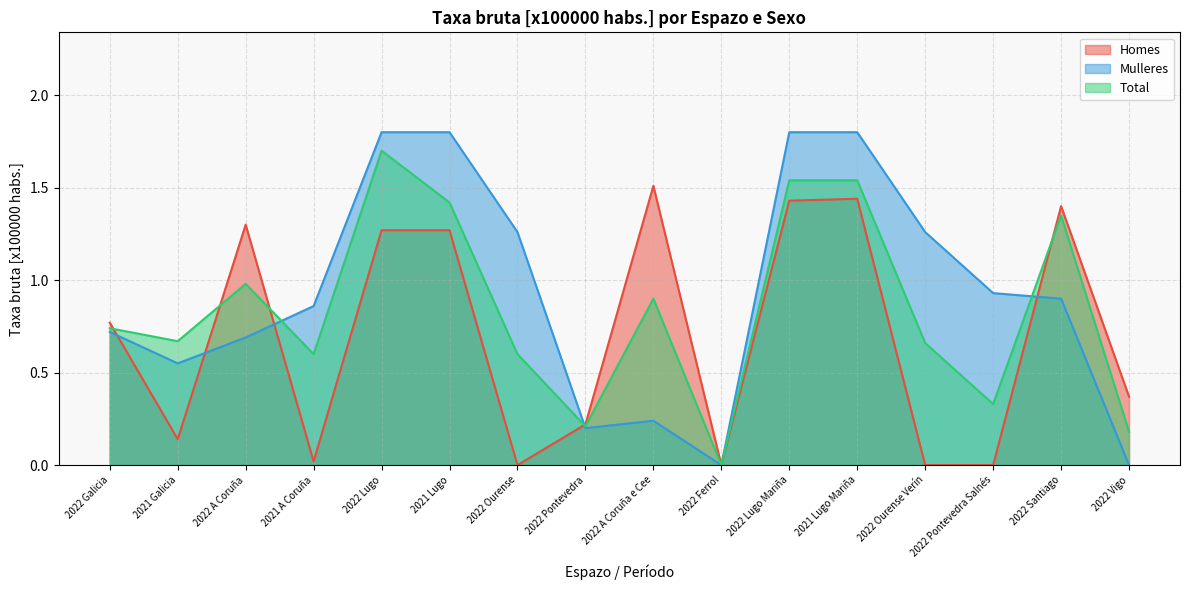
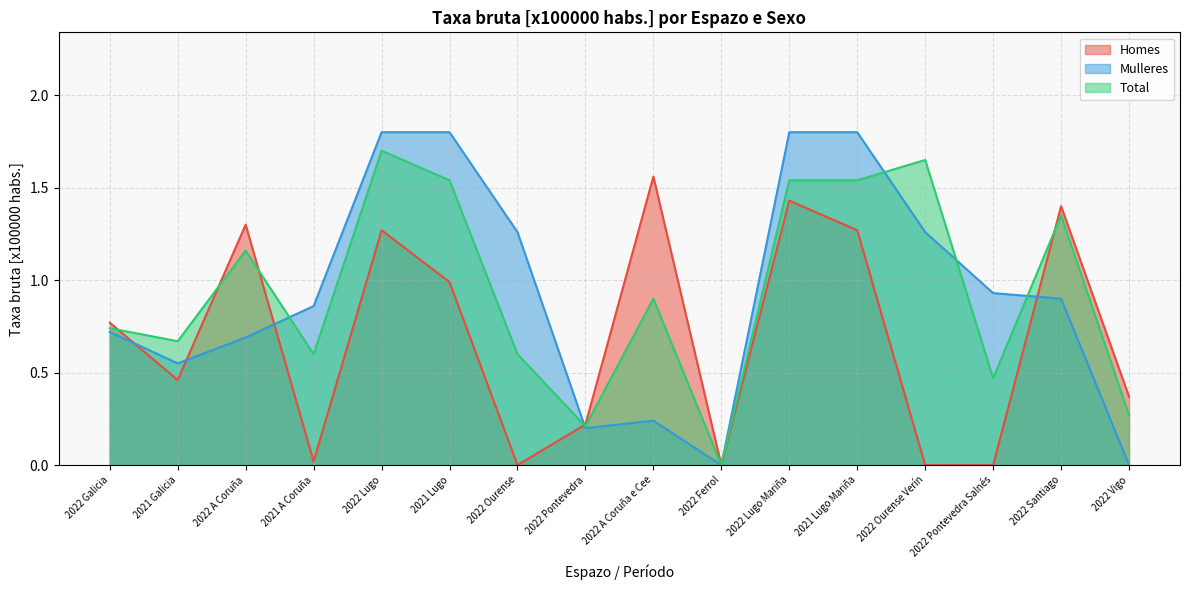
  {
    "Homes": {
      "2022 Galicia": 0.77,
-     "2021 Galicia": 0.14,
+     "2021 Galicia": 0.46,
      "2022 A Coruña": 1.30,
      "2021 A Coruña": 0.02,
      "2022 Lugo": 1.27,
-     "2021 Lugo": 1.27,
+     "2021 Lugo": 0.99,
      "2022 Ourense": 0.00,
-     "2022 A Coruña e Cee": 1.51,
+     "2022 A Coruña e Cee": 1.56,
      "2022 Lugo Mariña": 1.43,
-     "2021 Lugo Mariña": 1.44,
+     "2021 Lugo Mariña": 1.27,
      "2022 Ourense Verín": 0.00,
      "2022 Pontevedra Salnés": 0.00,
      "2022 Santiago": 1.40,
      "2022 Vigo": 0.37
    },
    "Mulleres": {
      "2022 Galicia": 0.72,
      "2021 Galicia": 0.55,
      "2022 A Coruña": 0.69,
      "2021 A Coruña": 0.86,
      "2022 Lugo": 1.80,
      "2021 Lugo": 1.80,
      "2022 Ourense": 1.26,
      "2022 A Coruña e Cee": 0.24,
      "2022 Lugo Mariña": 1.80,
      "2021 Lugo Mariña": 1.80,
      "2022 Ourense Verín": 1.26,
      "2022 Pontevedra Salnés": 0.93,
      "2022 Santiago": 0.90,
      "2022 Vigo": 0.00
    },
    "Total": {
      "2022 Galicia": 0.74,
      "2021 Galicia": 0.67,
-     "2022 A Coruña": 0.98,
+     "2022 A Coruña": 1.16,
      "2021 A Coruña": 0.60,
      "2022 Lugo": 1.70,
-     "2021 Lugo": 1.42,
+     "2021 Lugo": 1.54,
      "2022 Ourense": 0.60,
      "2022 A Coruña e Cee": 0.90,
      "2022 Lugo Mariña": 1.54,
      "2021 Lugo Mariña": 1.54,
-     "2022 Ourense Verín": 0.66,
-     "2022 Pontevedra Salnés": 0.33,
+     "2022 Ourense Verín": 1.65,
+     "2022 Pontevedra Salnés": 0.47,
      "2022 Santiago": 1.35,
-     "2022 Vigo": 0.18
+     "2022 Vigo": 0.27
    }
  }
